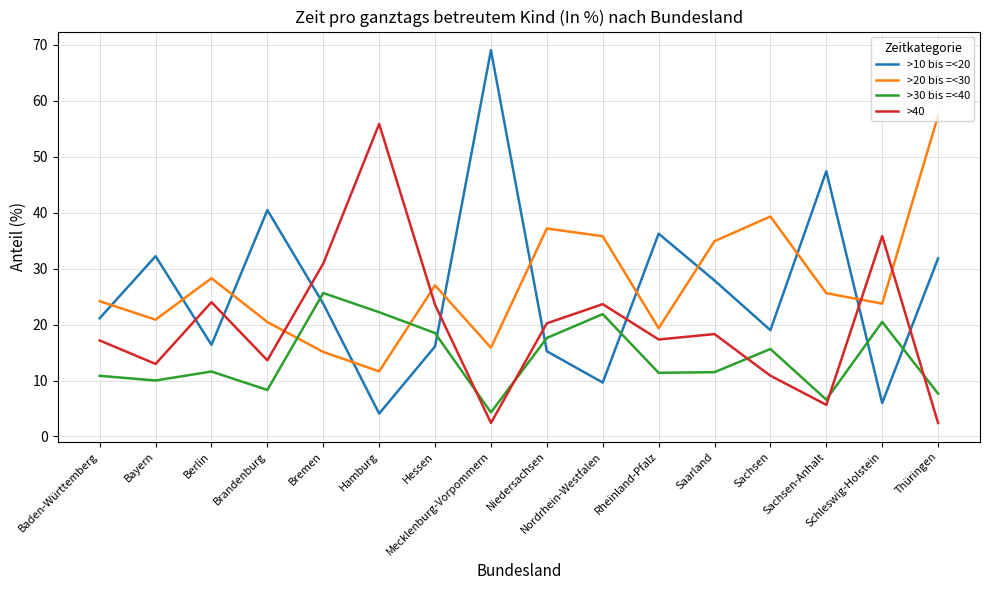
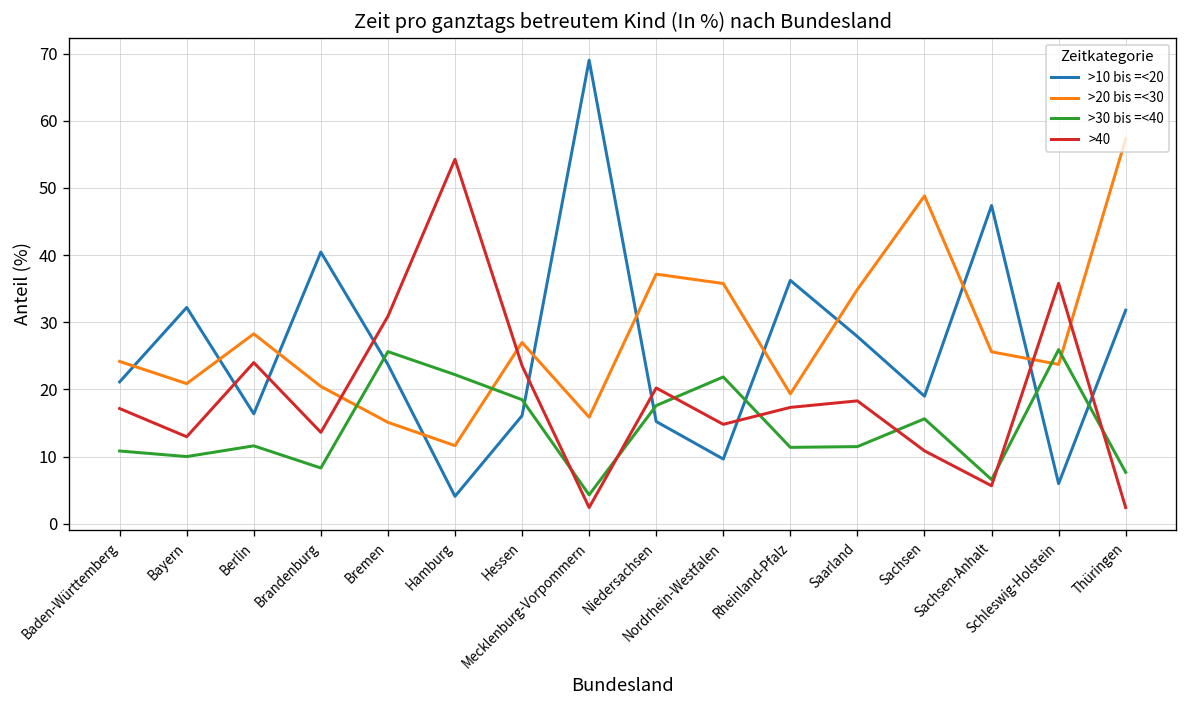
  {
    ">10 bis =<20": {
      "Baden-Württemberg": 21,
      "Bayern": 32,
      "Berlin": 16,
      "Brandenburg": 40,
      "Bremen": 24,
      "Hamburg": 4,
      "Hessen": 16,
      "Mecklenburg-Vorpommern": 69,
      "Niedersachsen": 15,
      "Nordrhein-Westfalen": 10,
      "Rheinland-Pfalz": 36,
      "Saarland": 28,
      "Sachsen": 19,
      "Sachsen-Anhalt": 47,
      "Schleswig-Holstein": 6,
      "Thüringen": 32
    },
    ">20 bis =<30": {
      "Baden-Württemberg": 24,
      "Bayern": 21,
      "Berlin": 28,
      "Brandenburg": 20,
      "Bremen": 15,
      "Hamburg": 12,
      "Hessen": 27,
      "Mecklenburg-Vorpommern": 16,
      "Niedersachsen": 37,
      "Nordrhein-Westfalen": 36,
      "Rheinland-Pfalz": 19,
      "Saarland": 35,
-     "Sachsen": 39,
+     "Sachsen": 49,
      "Sachsen-Anhalt": 26,
      "Schleswig-Holstein": 24
    },
    ">30 bis =<40": {
      "Baden-Württemberg": 11,
      "Bayern": 10,
      "Berlin": 12,
      "Brandenburg": 8,
      "Bremen": 26,
      "Hamburg": 22,
      "Hessen": 18,
      "Mecklenburg-Vorpommern": 4,
      "Niedersachsen": 18,
      "Nordrhein-Westfalen": 22,
      "Rheinland-Pfalz": 11,
      "Saarland": 11,
      "Sachsen": 16,
      "Sachsen-Anhalt": 7,
-     "Schleswig-Holstein": 20,
+     "Schleswig-Holstein": 26,
      "Thüringen": 8
    },
    ">40": {
      "Baden-Württemberg": 17,
      "Bayern": 13,
      "Berlin": 24,
      "Brandenburg": 14,
      "Bremen": 31,
-     "Hamburg": 56,
+     "Hamburg": 54,
      "Hessen": 24,
      "Mecklenburg-Vorpommern": 2,
      "Niedersachsen": 20,
-     "Nordrhein-Westfalen": 24,
+     "Nordrhein-Westfalen": 15,
      "Rheinland-Pfalz": 17,
      "Saarland": 18,
      "Sachsen": 11,
      "Sachsen-Anhalt": 6,
      "Schleswig-Holstein": 36,
      "Thüringen": 2
    }
  }
